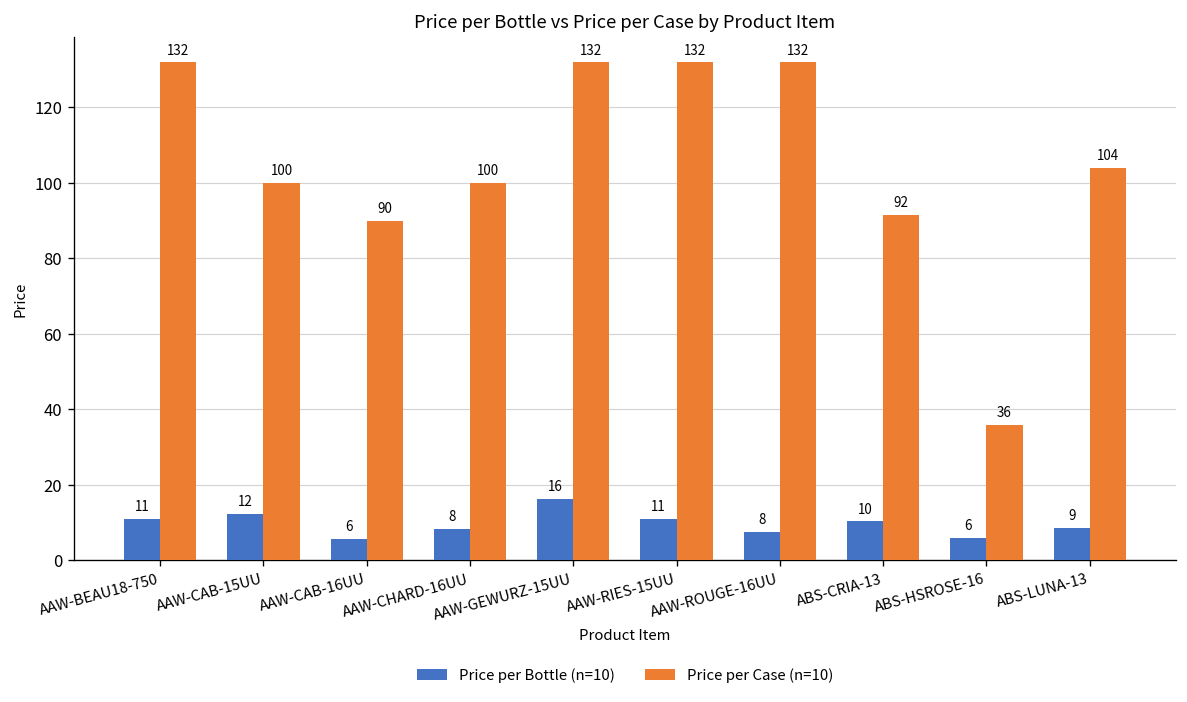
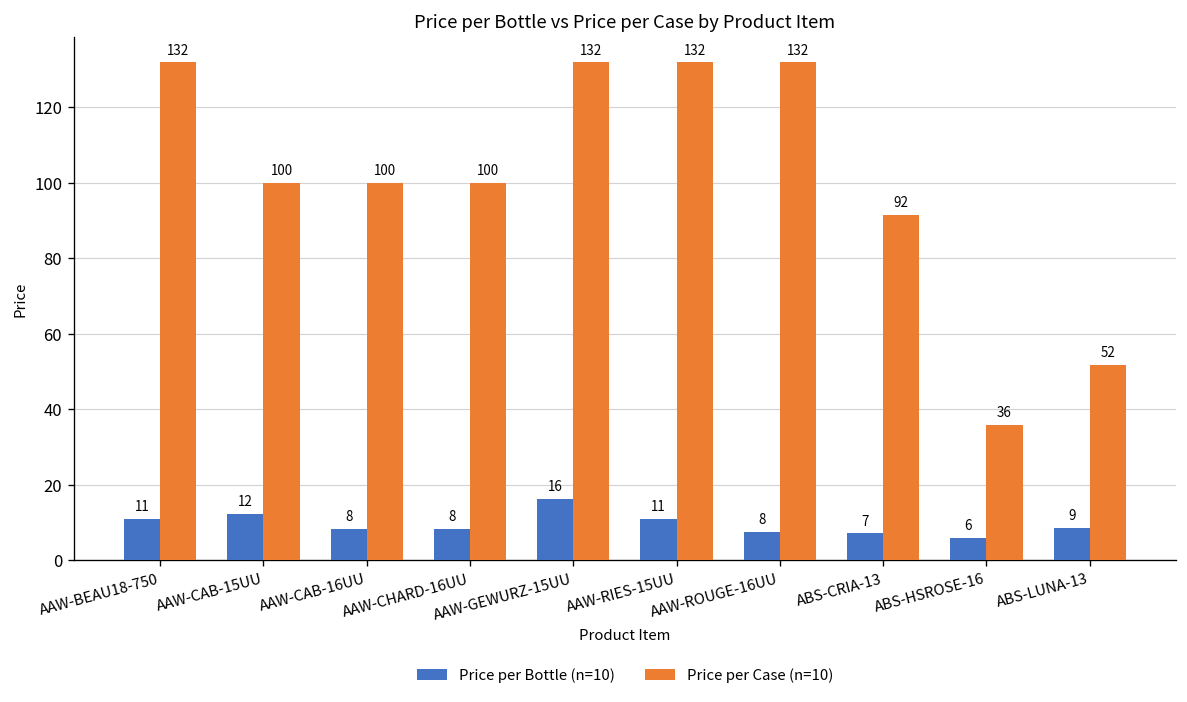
  {
    "Price per Bottle (n=10)": {
      "AAW-BEAU18-750": 11,
      "AAW-CAB-15UU": 12,
-     "AAW-CAB-16UU": 6,
+     "AAW-CAB-16UU": 8,
      "AAW-CHARD-16UU": 8,
      "AAW-GEWURZ-15UU": 16,
      "AAW-RIES-15UU": 11,
      "AAW-ROUGE-16UU": 8,
-     "ABS-CRIA-13": 10,
+     "ABS-CRIA-13": 7,
      "ABS-HSROSE-16": 6,
      "ABS-LUNA-13": 9
    },
    "Price per Case (n=10)": {
      "AAW-BEAU18-750": 132,
      "AAW-CAB-15UU": 100,
-     "AAW-CAB-16UU": 90,
+     "AAW-CAB-16UU": 100,
      "AAW-CHARD-16UU": 100,
      "AAW-GEWURZ-15UU": 132,
      "AAW-RIES-15UU": 132,
      "AAW-ROUGE-16UU": 132,
      "ABS-CRIA-13": 92,
      "ABS-HSROSE-16": 36,
-     "ABS-LUNA-13": 104
+     "ABS-LUNA-13": 52
    }
  }
